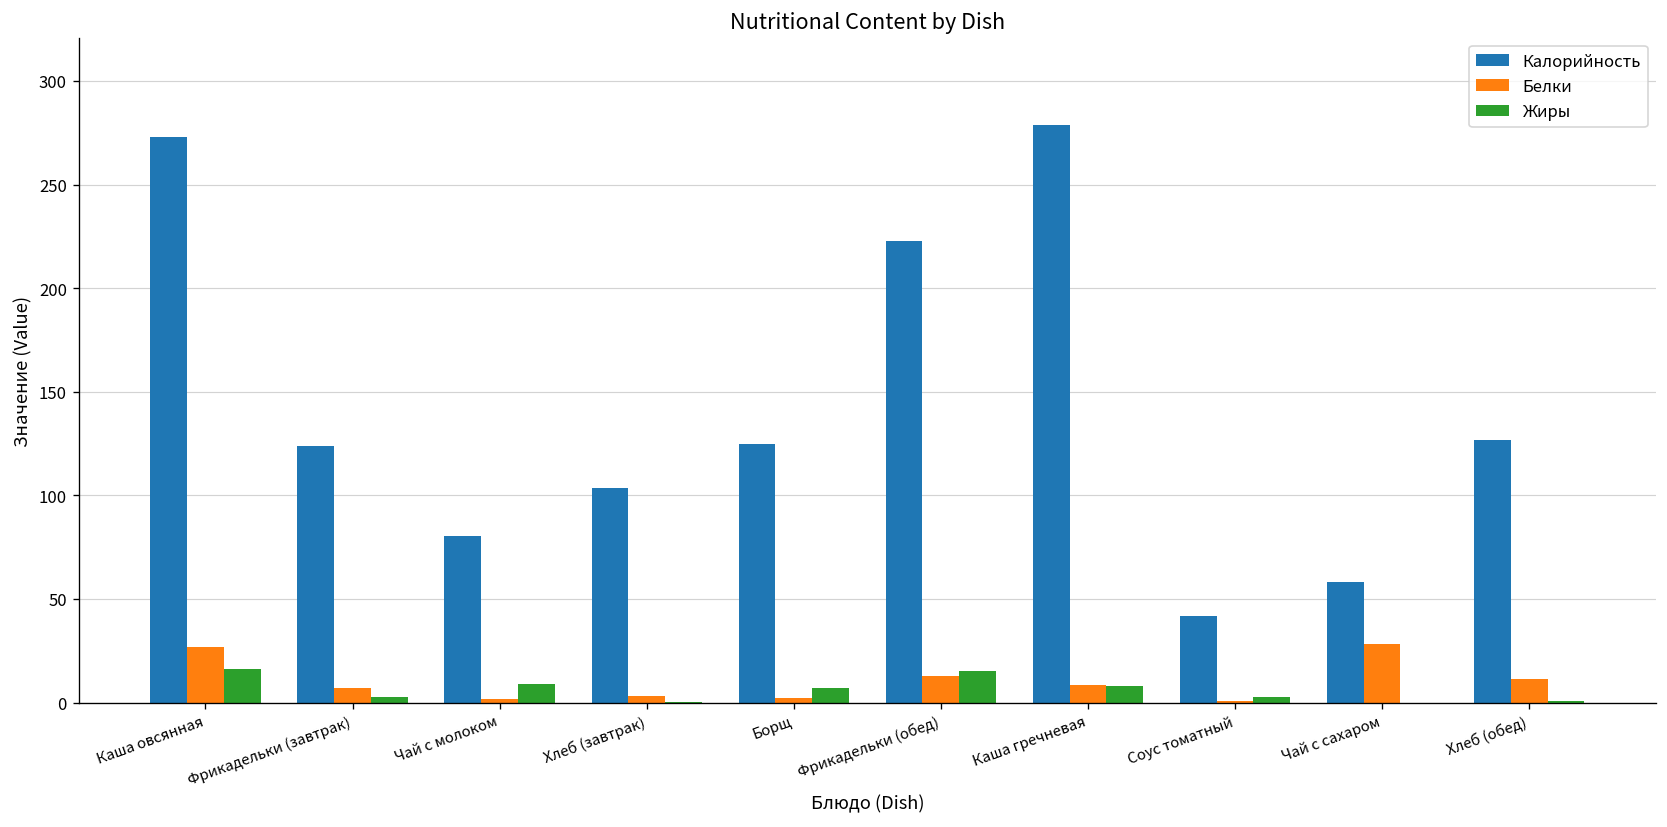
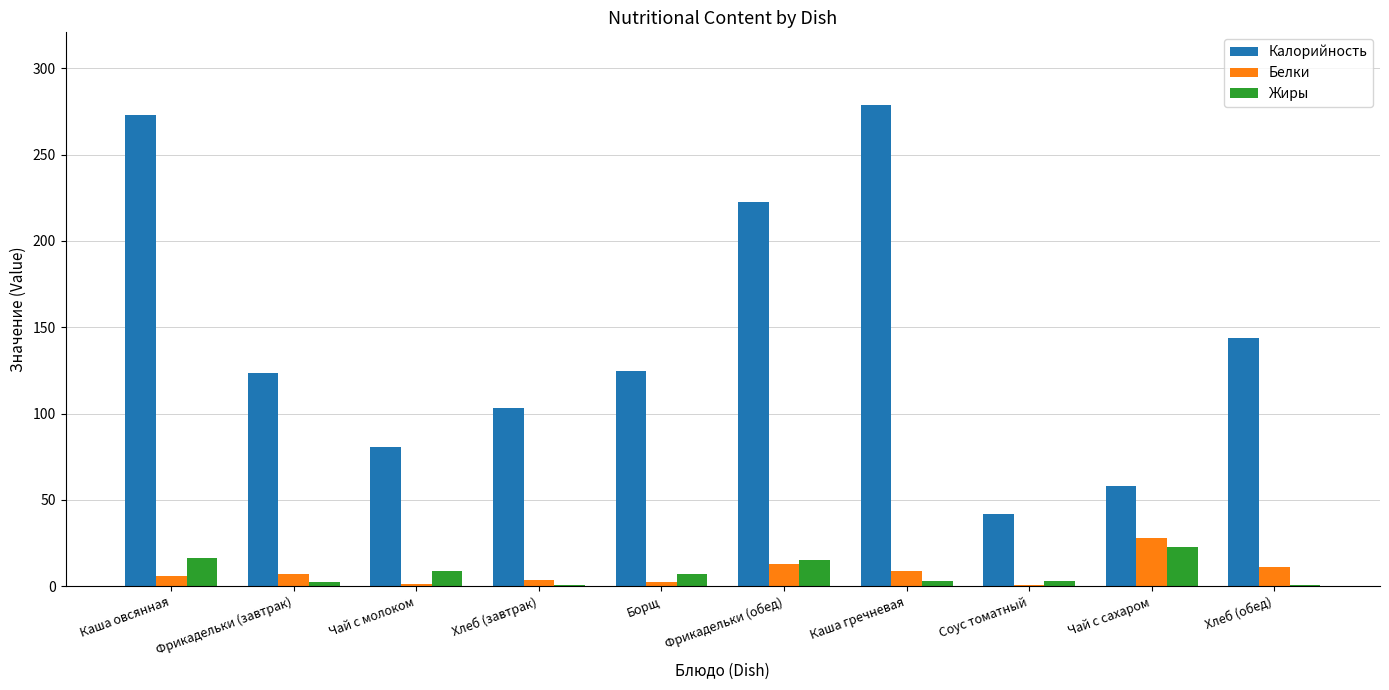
  {
    "Калорийность": {
      "Каша овсянная": 273,
      "Фрикадельки (завтрак)": 124,
      "Чай с молоком": 81,
      "Хлеб (завтрак)": 104,
      "Борщ": 125,
      "Фрикадельки (обед)": 223,
      "Каша гречневая": 279,
      "Соус томатный": 42,
      "Чай с сахаром": 58,
-     "Хлеб (обед)": 127
+     "Хлеб (обед)": 144
    },
    "Белки": {
-     "Каша овсянная": 27,
+     "Каша овсянная": 6,
      "Фрикадельки (завтрак)": 7,
      "Чай с молоком": 2,
      "Хлеб (завтрак)": 3,
      "Борщ": 2,
      "Фрикадельки (обед)": 13,
      "Каша гречневая": 9,
      "Чай с сахаром": 28,
      "Хлеб (обед)": 11
    },
    "Жиры": {
      "Каша овсянная": 16,
      "Фрикадельки (завтрак)": 3,
      "Чай с молоком": 9,
      "Борщ": 7,
      "Фрикадельки (обед)": 15,
-     "Каша гречневая": 8,
+     "Каша гречневая": 3,
      "Соус томатный": 3,
-     "Чай с сахаром": 0
+     "Чай с сахаром": 23
    }
  }
